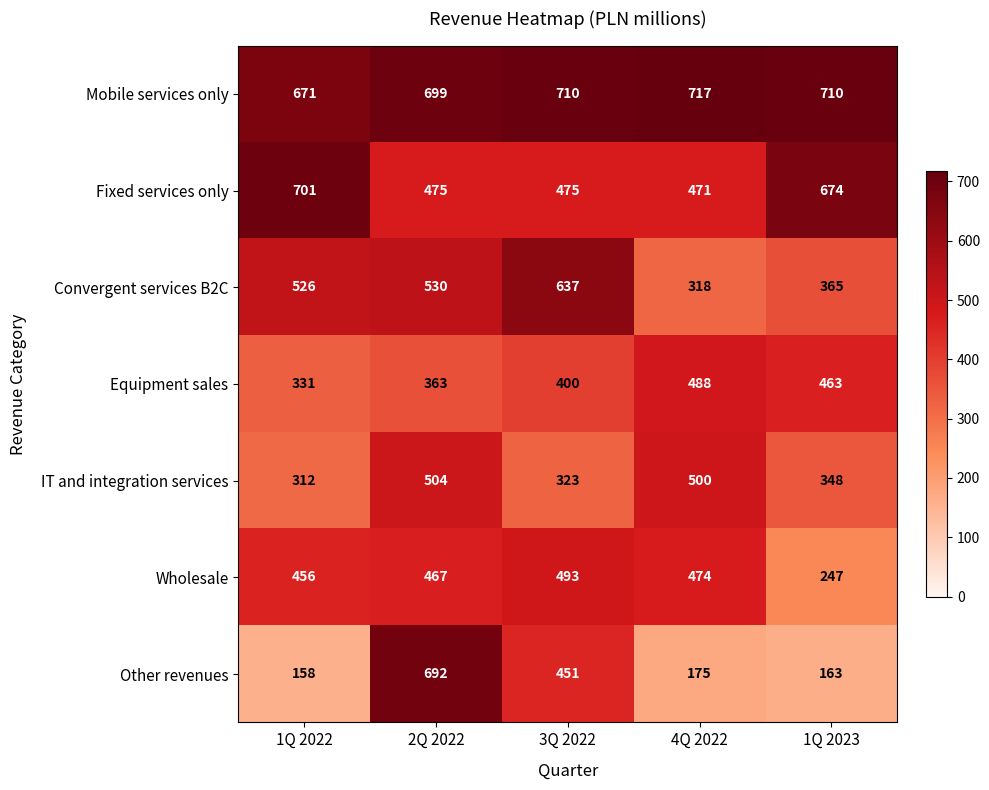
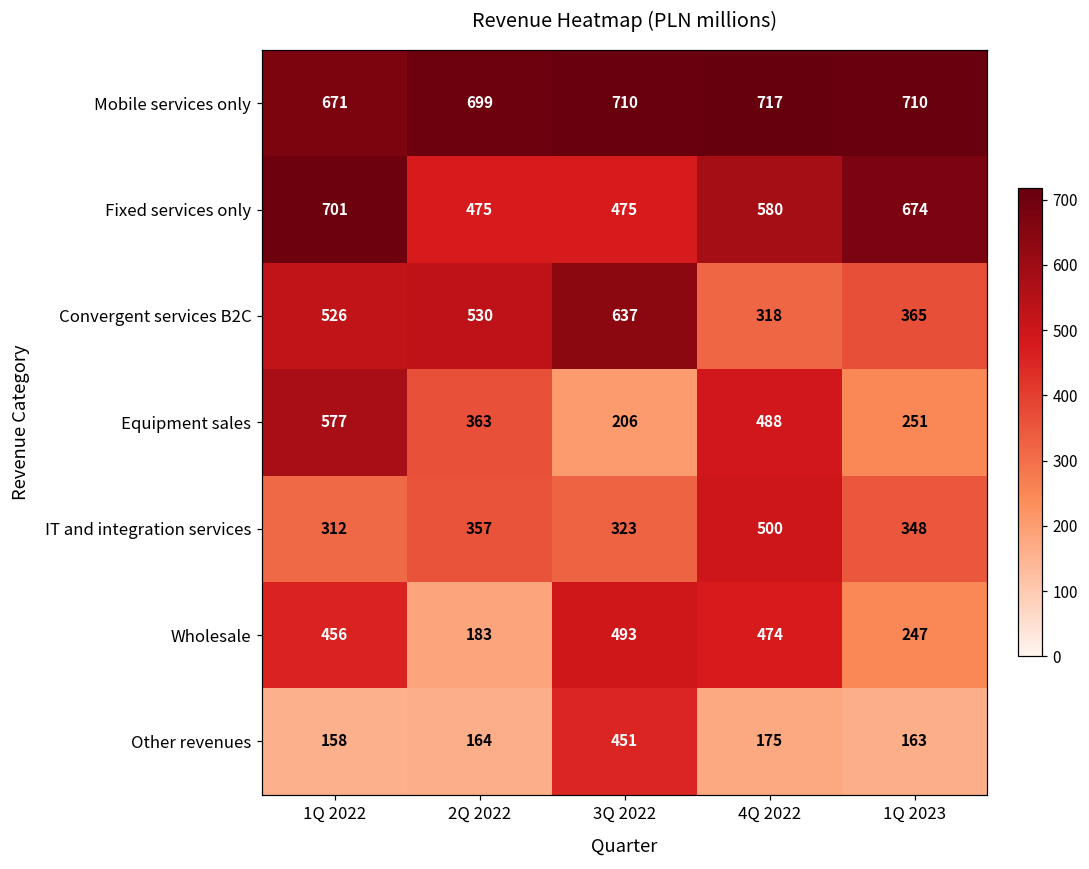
  {
    "Mobile services only": {
      "1Q 2022": 671,
      "2Q 2022": 699,
      "3Q 2022": 710,
      "4Q 2022": 717,
      "1Q 2023": 710
    },
    "Fixed services only": {
      "1Q 2022": 701,
      "2Q 2022": 475,
      "3Q 2022": 475,
-     "4Q 2022": 471,
+     "4Q 2022": 580,
      "1Q 2023": 674
    },
    "Convergent services B2C": {
      "1Q 2022": 526,
      "2Q 2022": 530,
      "3Q 2022": 637,
      "4Q 2022": 318,
      "1Q 2023": 365
    },
    "Equipment sales": {
-     "1Q 2022": 331,
+     "1Q 2022": 577,
      "2Q 2022": 363,
-     "3Q 2022": 400,
+     "3Q 2022": 206,
      "4Q 2022": 488,
-     "1Q 2023": 463
+     "1Q 2023": 251
    },
    "IT and integration services": {
      "1Q 2022": 312,
-     "2Q 2022": 504,
+     "2Q 2022": 357,
      "3Q 2022": 323,
      "4Q 2022": 500,
      "1Q 2023": 348
    },
    "Wholesale": {
      "1Q 2022": 456,
-     "2Q 2022": 467,
+     "2Q 2022": 183,
      "3Q 2022": 493,
      "4Q 2022": 474,
      "1Q 2023": 247
    },
    "Other revenues": {
      "1Q 2022": 158,
-     "2Q 2022": 692,
+     "2Q 2022": 164,
      "3Q 2022": 451,
      "4Q 2022": 175,
      "1Q 2023": 163
    }
  }
